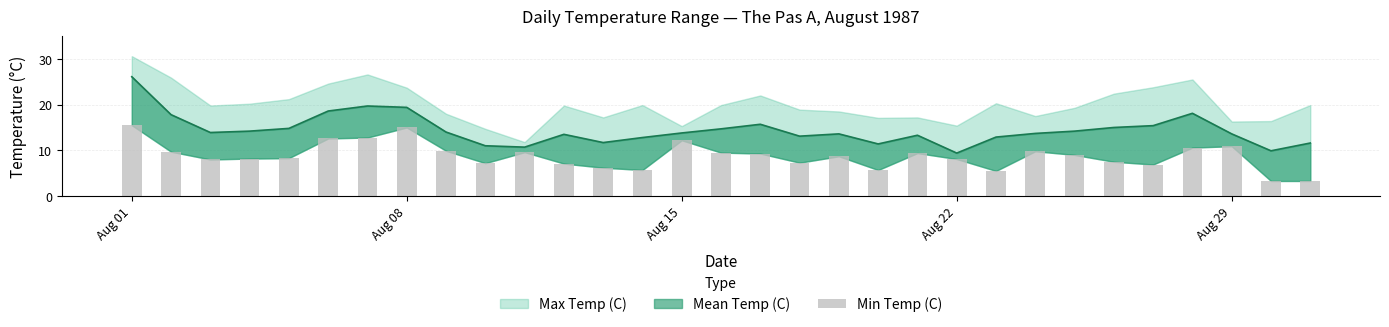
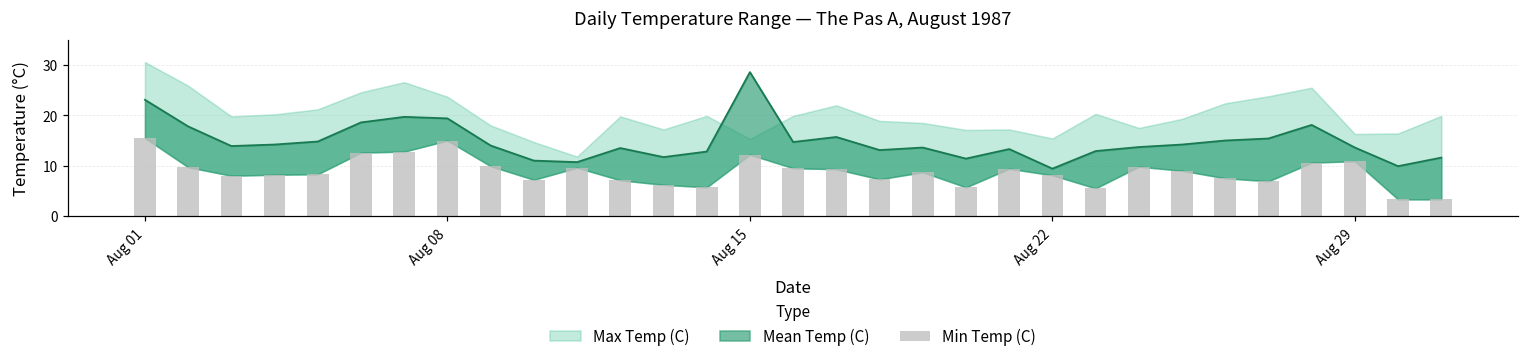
  {
    "Mean Temp (C)": {
-     "Aug 01": 26,
+     "Aug 01": 23,
      "Aug 08": 19,
-     "Aug 15": 14,
+     "Aug 15": 29,
      "Aug 22": 9,
      "Aug 29": 14
    }
  }
